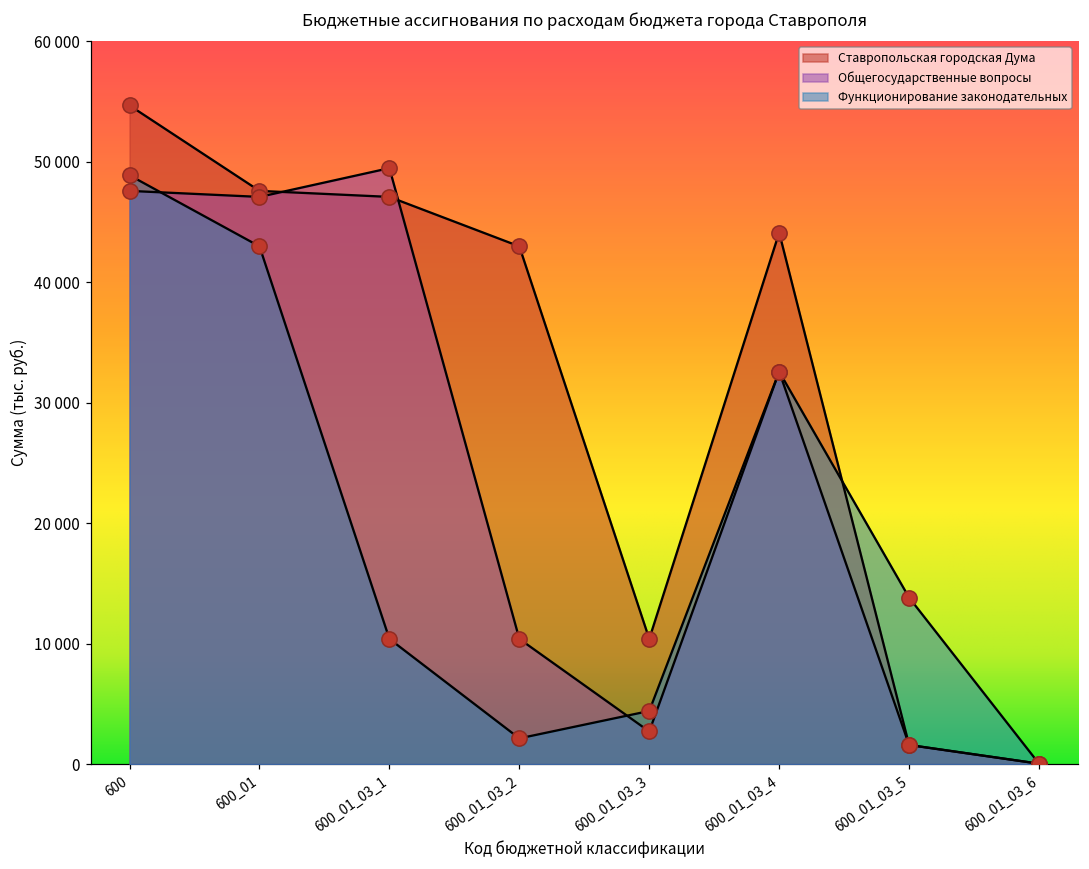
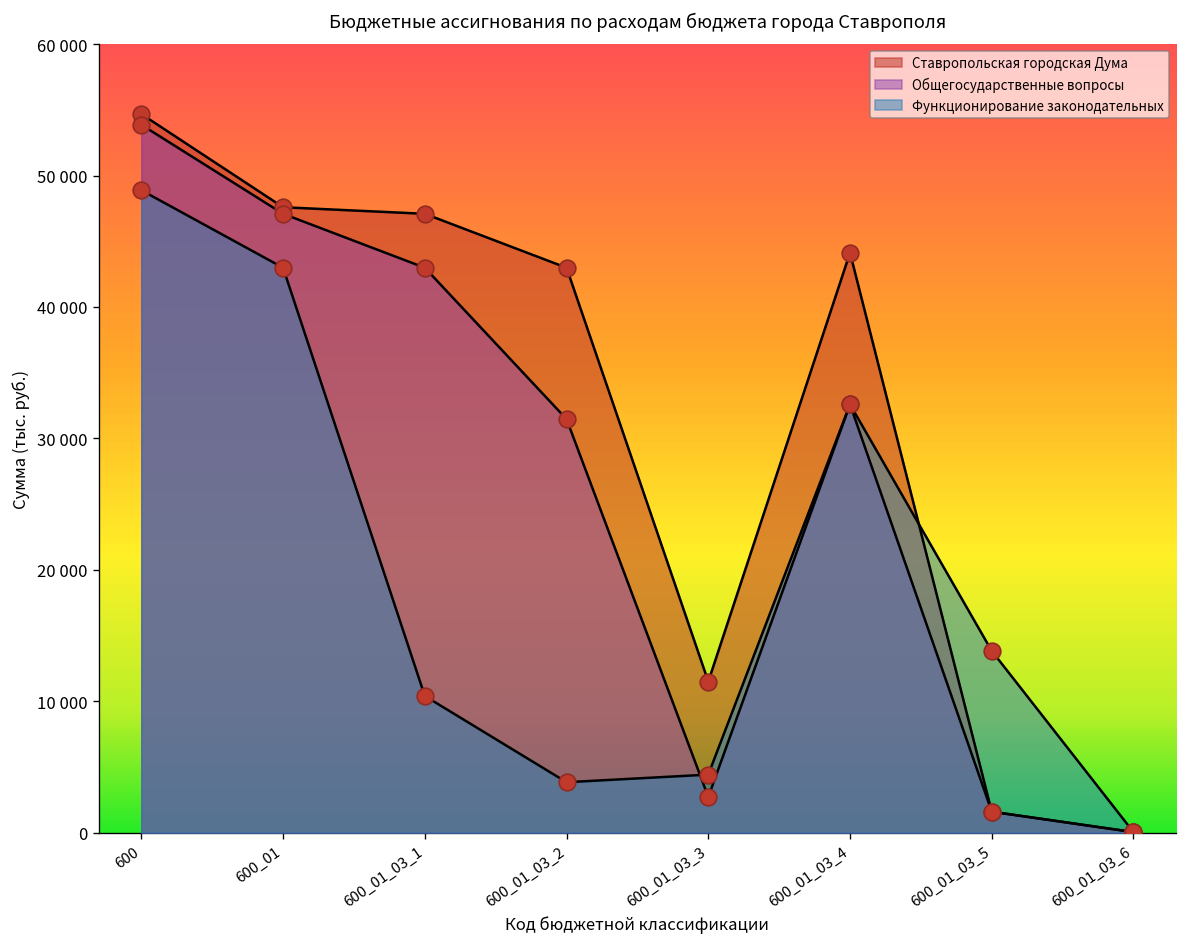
  {
    "Ставропольская городская Дума": {
      "600": 54700,
      "600_01": 47600,
      "600_01_03_1": 47100,
      "600_01_03_2": 43000,
-     "600_01_03_3": 10400,
+     "600_01_03_3": 11500,
      "600_01_03_4": 44100
    },
    "Общегосударственные вопросы": {
-     "600": 47600,
+     "600": 53900,
      "600_01": 47100,
-     "600_01_03_1": 49500,
-     "600_01_03_2": 10400,
+     "600_01_03_1": 43000,
+     "600_01_03_2": 31500,
      "600_01_03_3": 2700
    },
    "Функционирование законодательных": {
      "600": 48900,
      "600_01": 43000,
      "600_01_03_1": 10400,
-     "600_01_03_2": 2100,
+     "600_01_03_2": 3800,
      "600_01_03_3": 4400,
      "600_01_03_5": 13800
    }
  }
